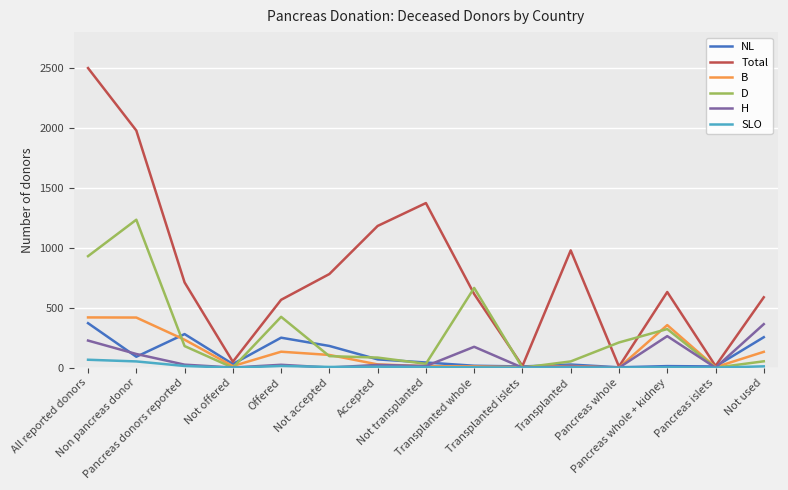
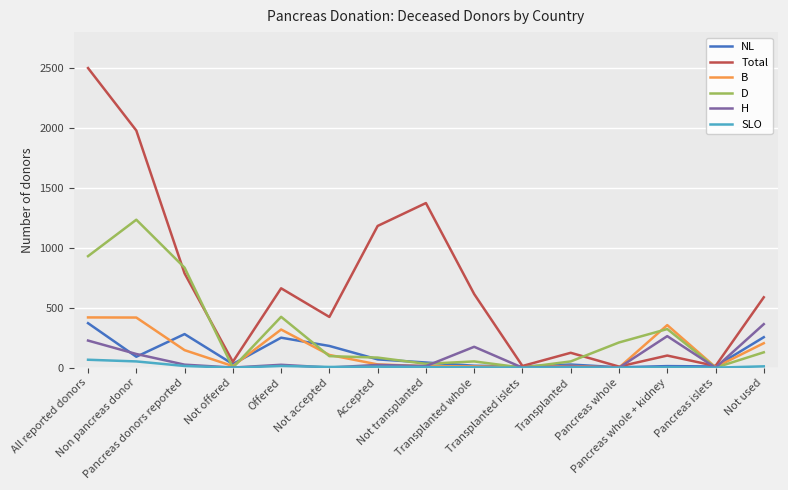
  {
    "Total": {
      "All reported donors": 2500,
      "Non pancreas donor": 1980,
-     "Pancreas donors reported": 710,
-     "Offered": 570,
-     "Not accepted": 780,
+     "Pancreas donors reported": 790,
+     "Offered": 660,
+     "Not accepted": 420,
      "Accepted": 1180,
      "Not transplanted": 1370,
      "Transplanted whole": 610,
-     "Transplanted": 980,
-     "Pancreas whole + kidney": 630,
+     "Transplanted": 120,
+     "Pancreas whole + kidney": 100,
      "Not used": 590
    },
    "B": {
      "All reported donors": 420,
      "Non pancreas donor": 420,
-     "Pancreas donors reported": 230,
-     "Offered": 130,
+     "Pancreas donors reported": 150,
+     "Offered": 320,
      "Pancreas whole + kidney": 360,
-     "Not used": 130
+     "Not used": 200
    },
    "D": {
      "All reported donors": 930,
      "Non pancreas donor": 1230,
-     "Pancreas donors reported": 180,
+     "Pancreas donors reported": 830,
      "Offered": 420,
-     "Transplanted whole": 670,
+     "Transplanted whole": 50,
      "Transplanted": 50,
      "Pancreas whole": 210,
      "Pancreas whole + kidney": 320,
-     "Not used": 50
+     "Not used": 130
    },
    "H": {
      "All reported donors": 230,
      "Non pancreas donor": 110,
      "Transplanted whole": 170,
      "Pancreas whole + kidney": 260,
      "Not used": 360
    }
  }
